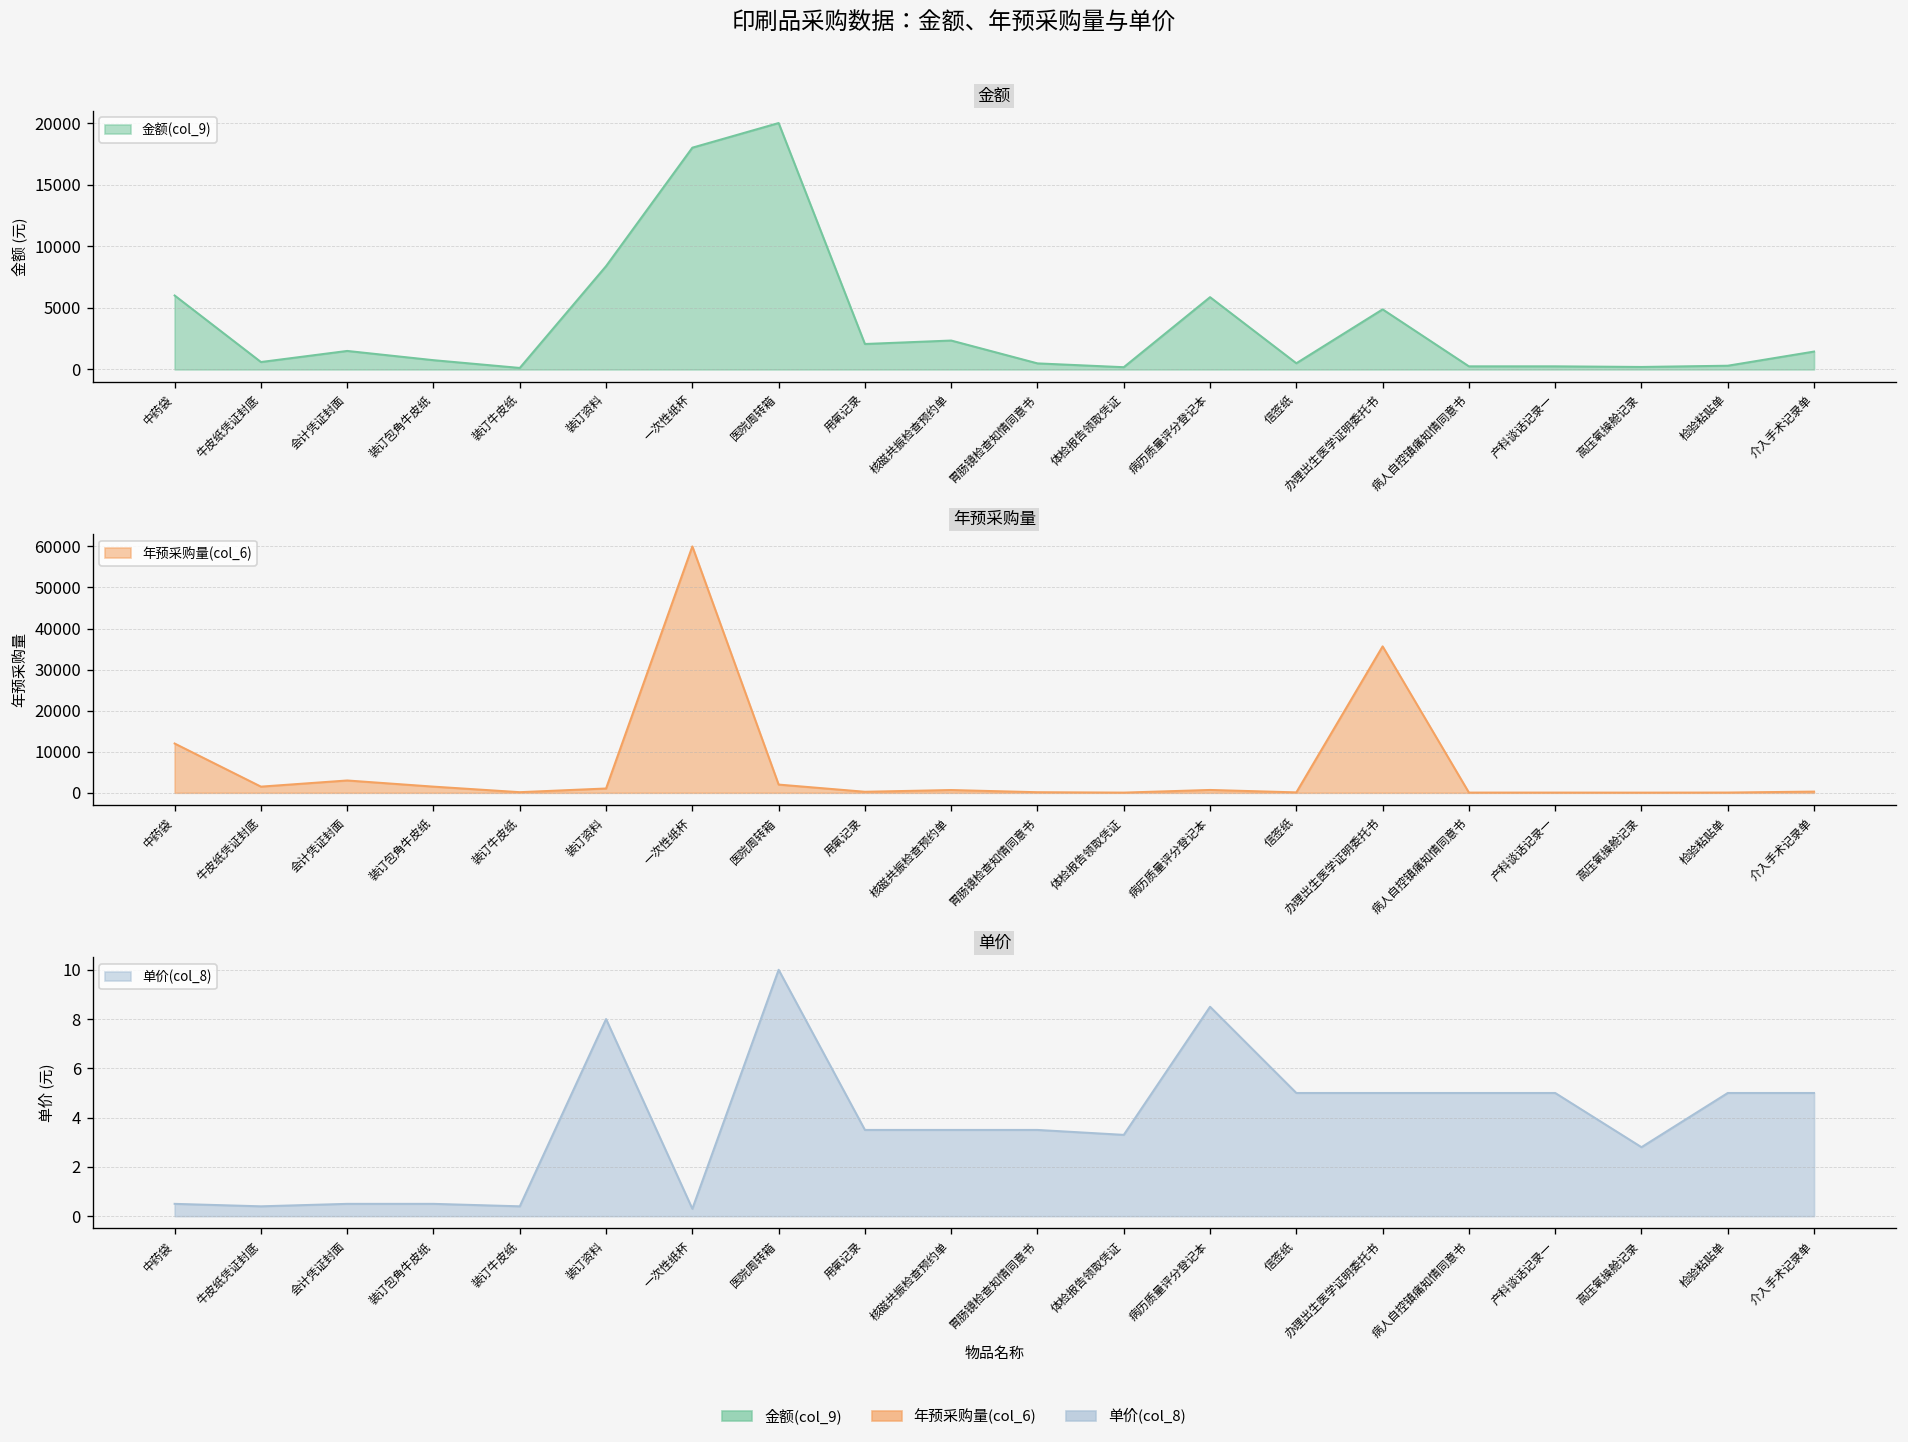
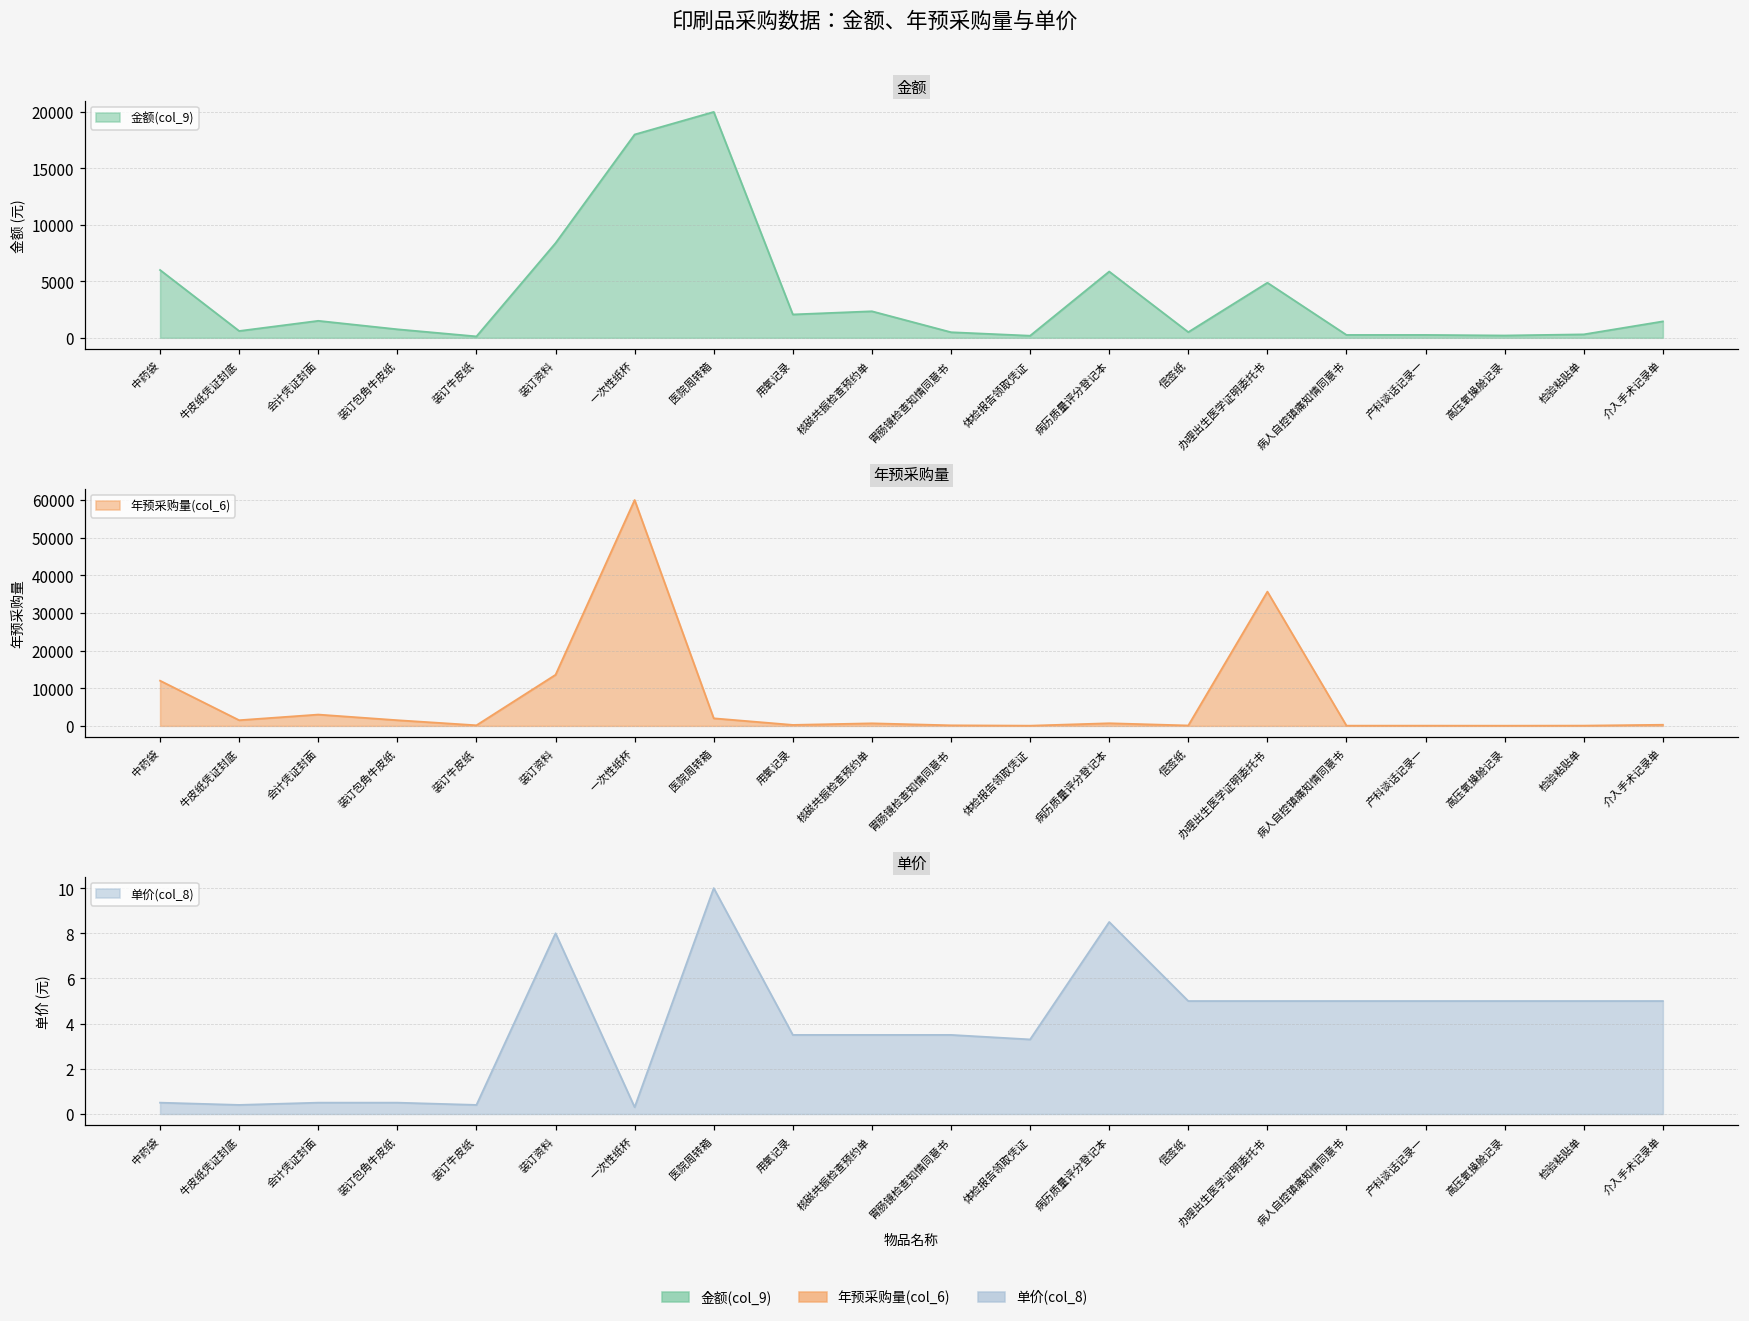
  {
    "金额": {
      "中药袋": 6000,
      "牛皮纸凭证封底": 600,
      "会计凭证封面": 1500,
      "装订包角牛皮纸": 800,
      "装订牛皮纸": 100,
      "装订资料": 8400,
      "一次性纸杯": 18000,
      "医院周转箱": 20000,
      "用氧记录": 2100,
      "核磁共振检查预约单": 2300,
      "胃肠镜检查知情同意书": 500,
      "体检报告领取凭证": 200,
      "病历质量评分登记本": 5900,
      "信签纸": 500,
      "办理出生医学证明委托书": 4900,
      "病人自控镇痛知情同意书": 300,
      "产科谈话记录一": 300,
      "高压氧操舱记录": 200,
      "检验粘贴单": 300,
      "介入手术记录单": 1500
    },
    "年预采购量": {
      "中药袋": 12000,
      "牛皮纸凭证封底": 2000,
      "会计凭证封面": 3000,
      "装订包角牛皮纸": 2000,
      "装订牛皮纸": 0,
-     "装订资料": 1000,
+     "装订资料": 14000,
      "一次性纸杯": 60000,
      "医院周转箱": 2000,
      "用氧记录": 0,
      "核磁共振检查预约单": 1000,
      "胃肠镜检查知情同意书": 0,
      "体检报告领取凭证": 0,
      "病历质量评分登记本": 1000,
      "信签纸": 0,
      "办理出生医学证明委托书": 36000,
      "病人自控镇痛知情同意书": 0,
      "产科谈话记录一": 0,
      "高压氧操舱记录": 0,
      "检验粘贴单": 0,
      "介入手术记录单": 0
    },
    "单价": {
      "中药袋": 0.5,
      "牛皮纸凭证封底": 0.4,
      "会计凭证封面": 0.5,
      "装订包角牛皮纸": 0.5,
      "装订牛皮纸": 0.4,
      "装订资料": 8.0,
      "一次性纸杯": 0.3,
      "医院周转箱": 10.0,
      "用氧记录": 3.5,
      "核磁共振检查预约单": 3.5,
      "胃肠镜检查知情同意书": 3.5,
      "体检报告领取凭证": 3.3,
      "病历质量评分登记本": 8.5,
      "信签纸": 5.0,
      "办理出生医学证明委托书": 5.0,
      "病人自控镇痛知情同意书": 5.0,
      "产科谈话记录一": 5.0,
-     "高压氧操舱记录": 2.8,
+     "高压氧操舱记录": 5.0,
      "检验粘贴单": 5.0,
      "介入手术记录单": 5.0
    }
  }
